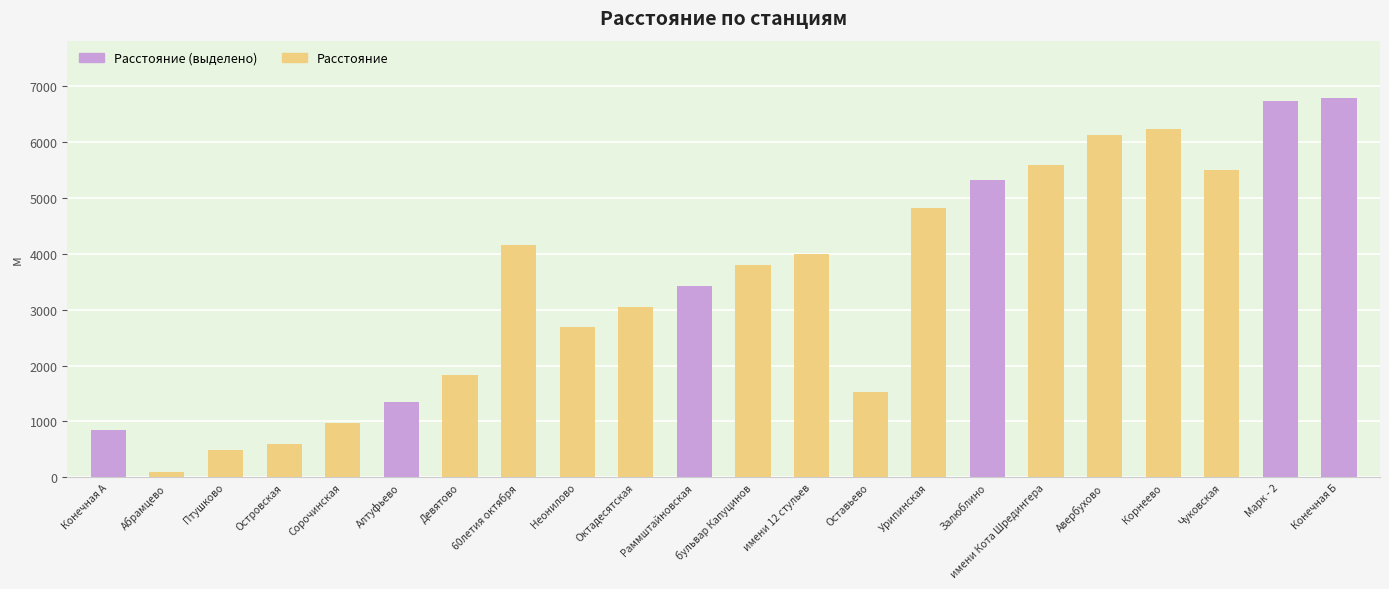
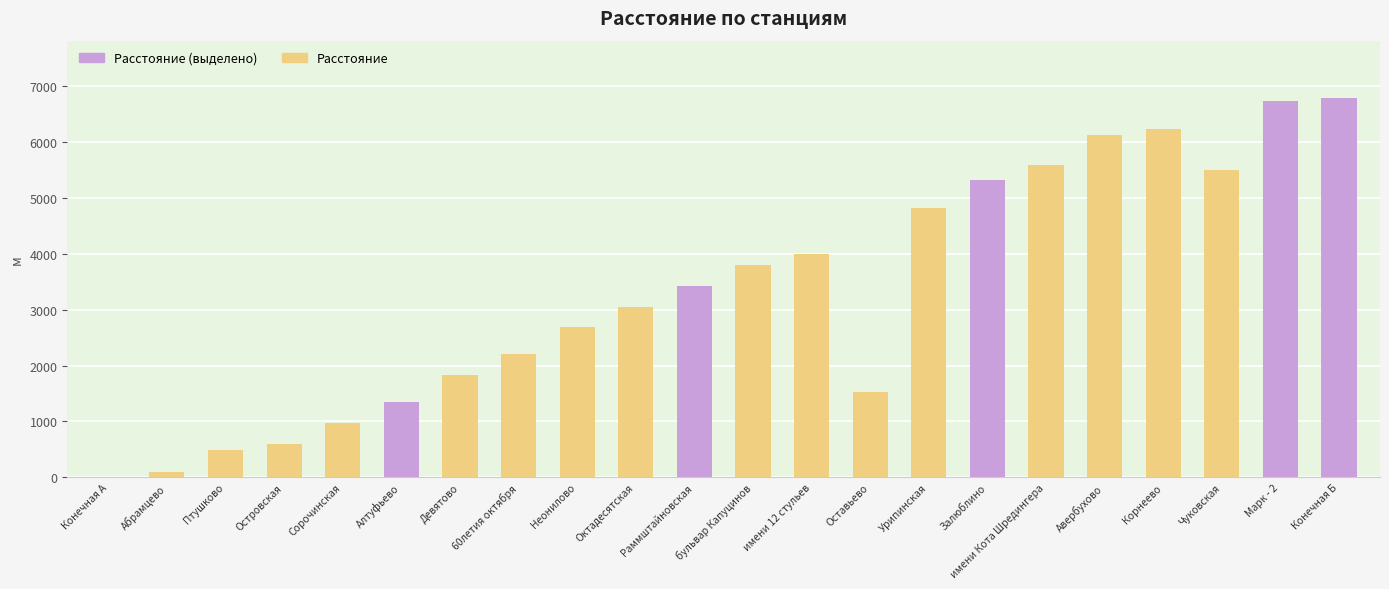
  {
    "Расстояние (выделено)": {
-     "Конечная А": 800,
+     "Конечная А": 0,
      "Алтуфьево": 1400,
      "Раммштайновская": 3400,
      "Залюблино": 5300,
      "Марк - 2": 6700,
      "Конечная Б": 6800
    },
    "Расстояние": {
      "Абрамцево": 100,
      "Птушково": 500,
      "Островская": 600,
      "Сорочинская": 1000,
      "Девятово": 1800,
-     "60летия октября": 4200,
+     "60летия октября": 2200,
      "Неонилово": 2700,
      "Октадесятская": 3100,
      "бульвар Капуцинов": 3800,
      "имени 12 стульев": 4000,
      "Оставьево": 1500,
      "Урипинская": 4800,
      "имени Кота Шредингера": 5600,
      "Авербухово": 6100,
      "Корнеево": 6200,
      "Чуковская": 5500
    }
  }
